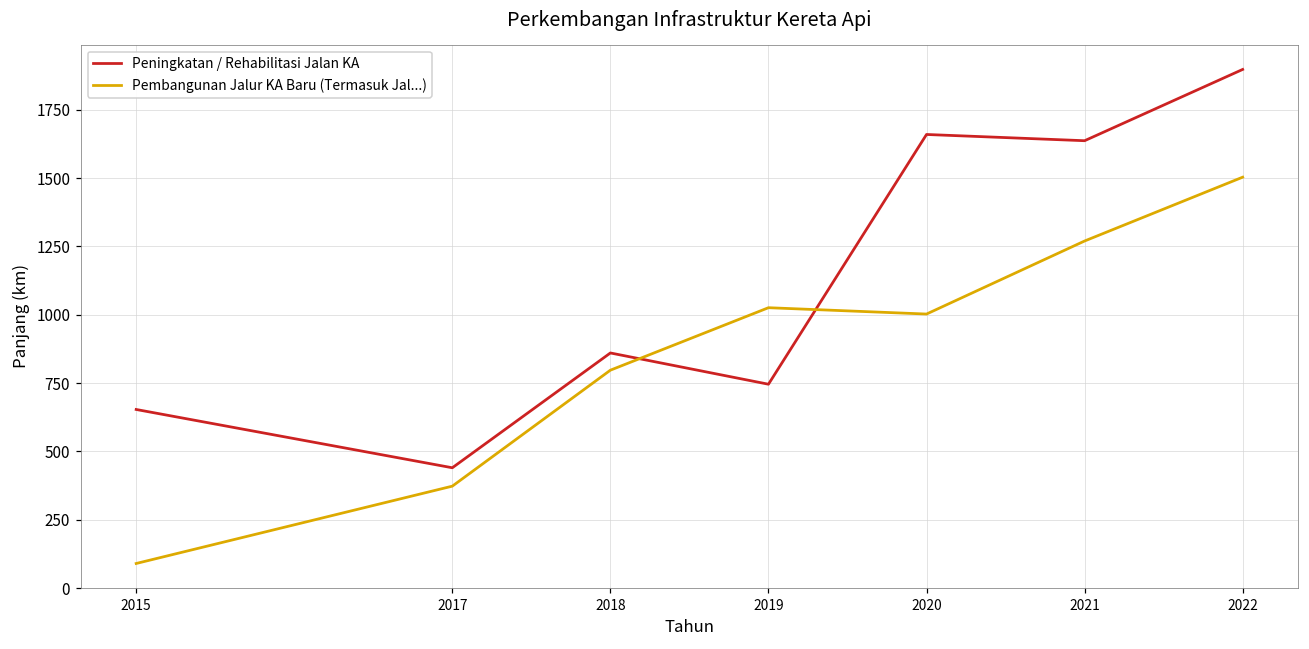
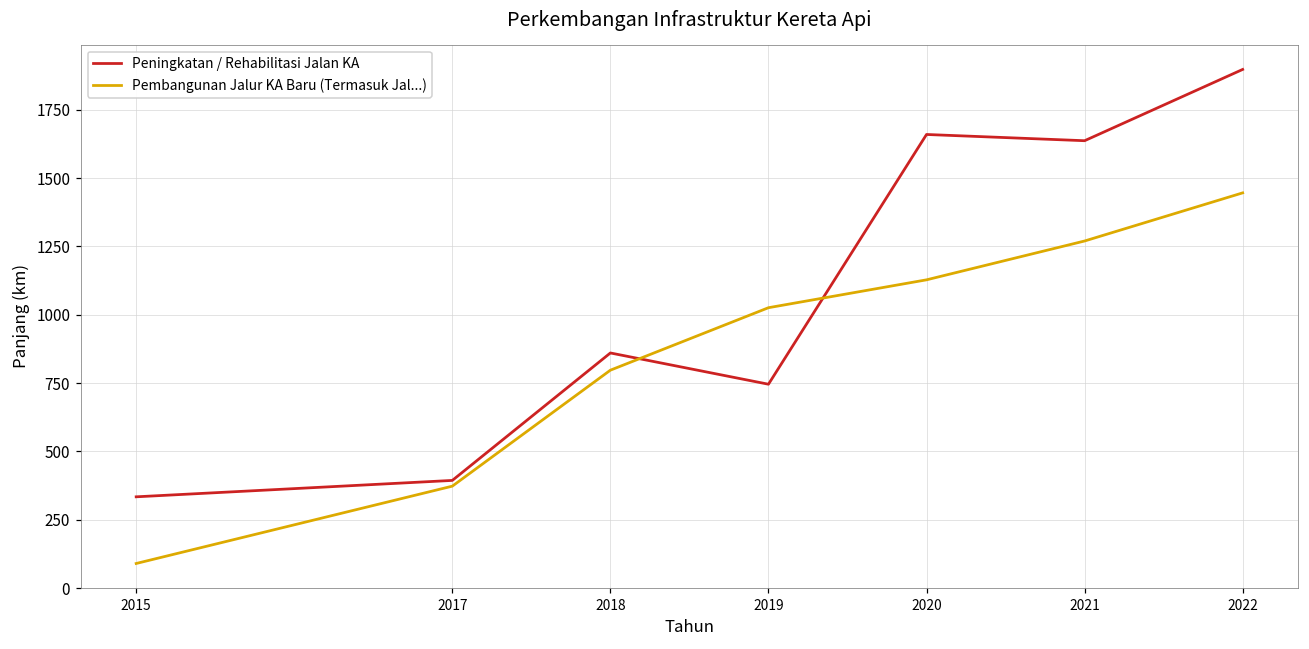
  {
    "Peningkatan / Rehabilitasi Jalan KA": {
-     "2015": 650,
-     "2017": 440,
+     "2015": 330,
+     "2017": 390,
      "2018": 860,
      "2019": 750,
      "2020": 1660,
      "2021": 1640,
      "2022": 1900
    },
    "Pembangunan Jalur KA Baru (Termasuk Jal...)": {
      "2015": 90,
      "2017": 370,
      "2018": 800,
      "2019": 1030,
-     "2020": 1000,
+     "2020": 1130,
      "2021": 1270,
-     "2022": 1500
+     "2022": 1450
    }
  }
